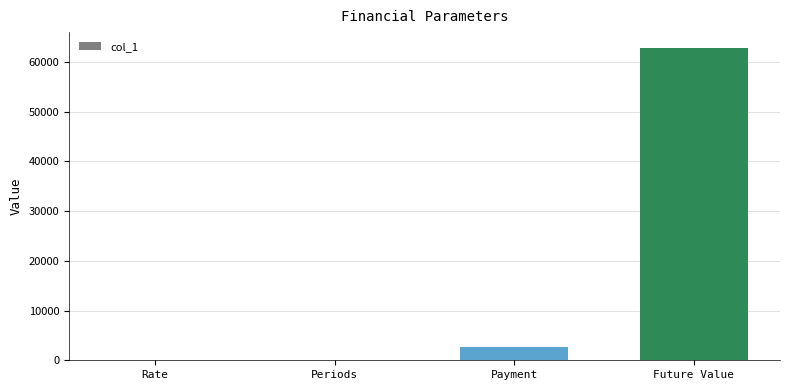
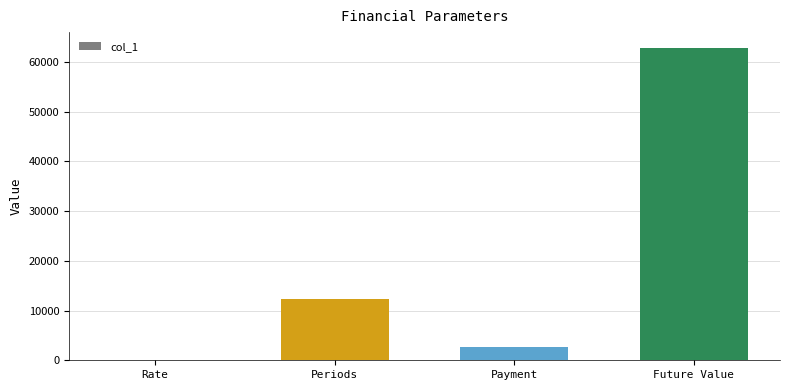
  {
-   "Periods": 0,
+   "Periods": 12000,
    "Payment": 3000,
    "Future Value": 63000
  }
